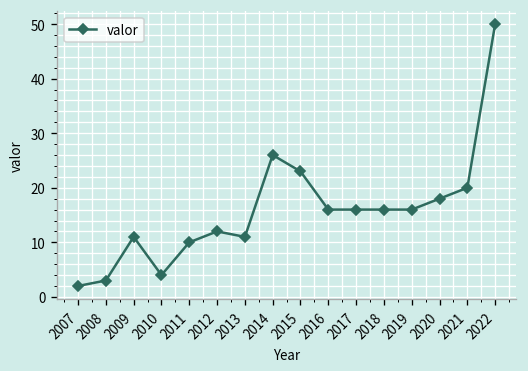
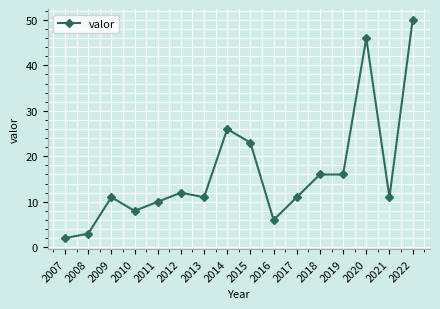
  {
    "2007": 2,
    "2008": 3,
    "2009": 11,
-   "2010": 4,
+   "2010": 8,
    "2011": 10,
    "2012": 12,
    "2013": 11,
    "2014": 26,
    "2015": 23,
-   "2016": 16,
-   "2017": 16,
+   "2016": 6,
+   "2017": 11,
    "2018": 16,
    "2019": 16,
-   "2020": 18,
-   "2021": 20,
+   "2020": 46,
+   "2021": 11,
    "2022": 50
  }
